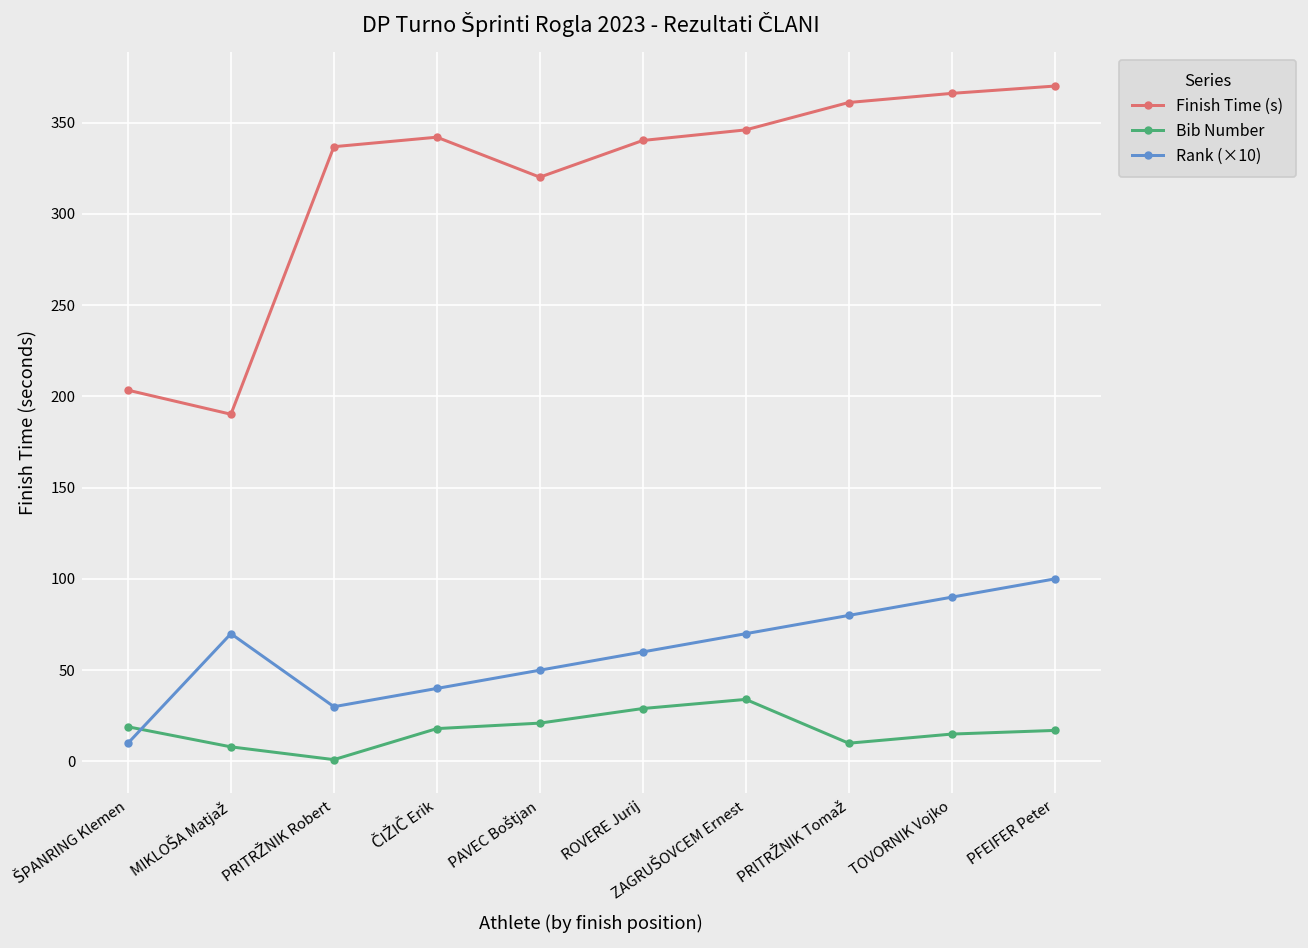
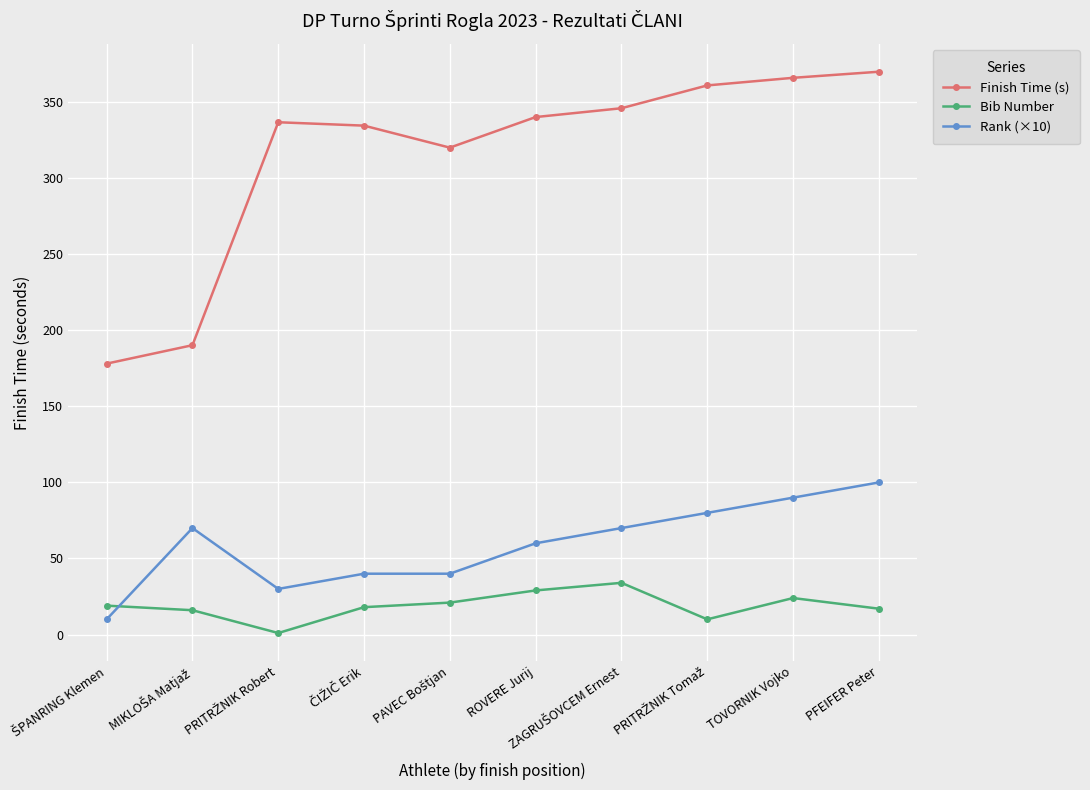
  {
    "Finish Time (s)": {
-     "ŠPANRING Klemen": 203,
+     "ŠPANRING Klemen": 178,
      "MIKLOŠA Matjaž": 190,
      "PRITRŽNIK Robert": 337,
-     "ČIŽIČ Erik": 342,
+     "ČIŽIČ Erik": 335,
      "PAVEC Boštjan": 320,
      "ROVERE Jurij": 340,
      "ZAGRUŠOVCEM Ernest": 346,
      "PRITRŽNIK Tomaž": 361,
      "TOVORNIK Vojko": 366,
      "PFEIFER Peter": 370
    },
    "Bib Number": {
      "ŠPANRING Klemen": 19,
-     "MIKLOŠA Matjaž": 8,
+     "MIKLOŠA Matjaž": 16,
      "PRITRŽNIK Robert": 1,
      "ČIŽIČ Erik": 18,
      "PAVEC Boštjan": 21,
      "ROVERE Jurij": 29,
      "ZAGRUŠOVCEM Ernest": 34,
      "PRITRŽNIK Tomaž": 10,
-     "TOVORNIK Vojko": 15,
+     "TOVORNIK Vojko": 24,
      "PFEIFER Peter": 17
    },
    "Rank (×10)": {
      "ŠPANRING Klemen": 10,
      "MIKLOŠA Matjaž": 70,
      "PRITRŽNIK Robert": 30,
      "ČIŽIČ Erik": 40,
-     "PAVEC Boštjan": 50,
+     "PAVEC Boštjan": 40,
      "ROVERE Jurij": 60,
      "ZAGRUŠOVCEM Ernest": 70,
      "PRITRŽNIK Tomaž": 80,
      "TOVORNIK Vojko": 90,
      "PFEIFER Peter": 100
    }
  }
